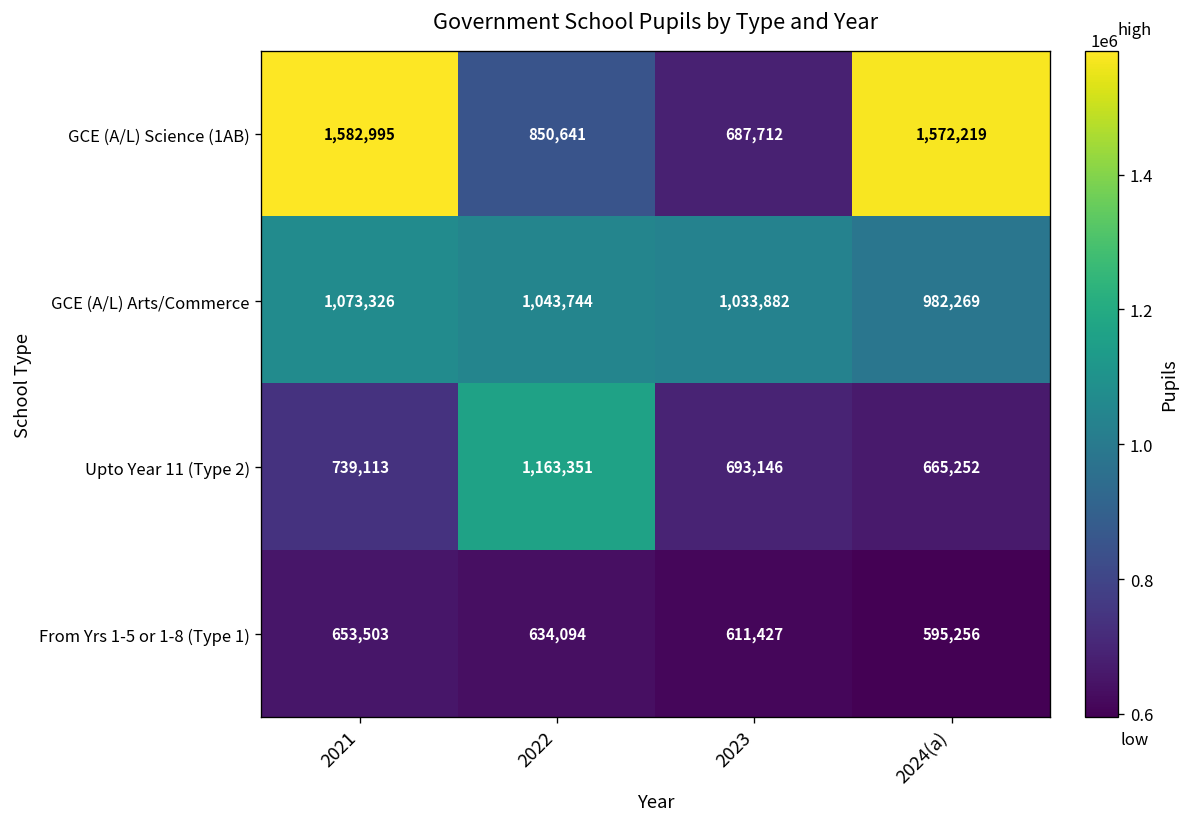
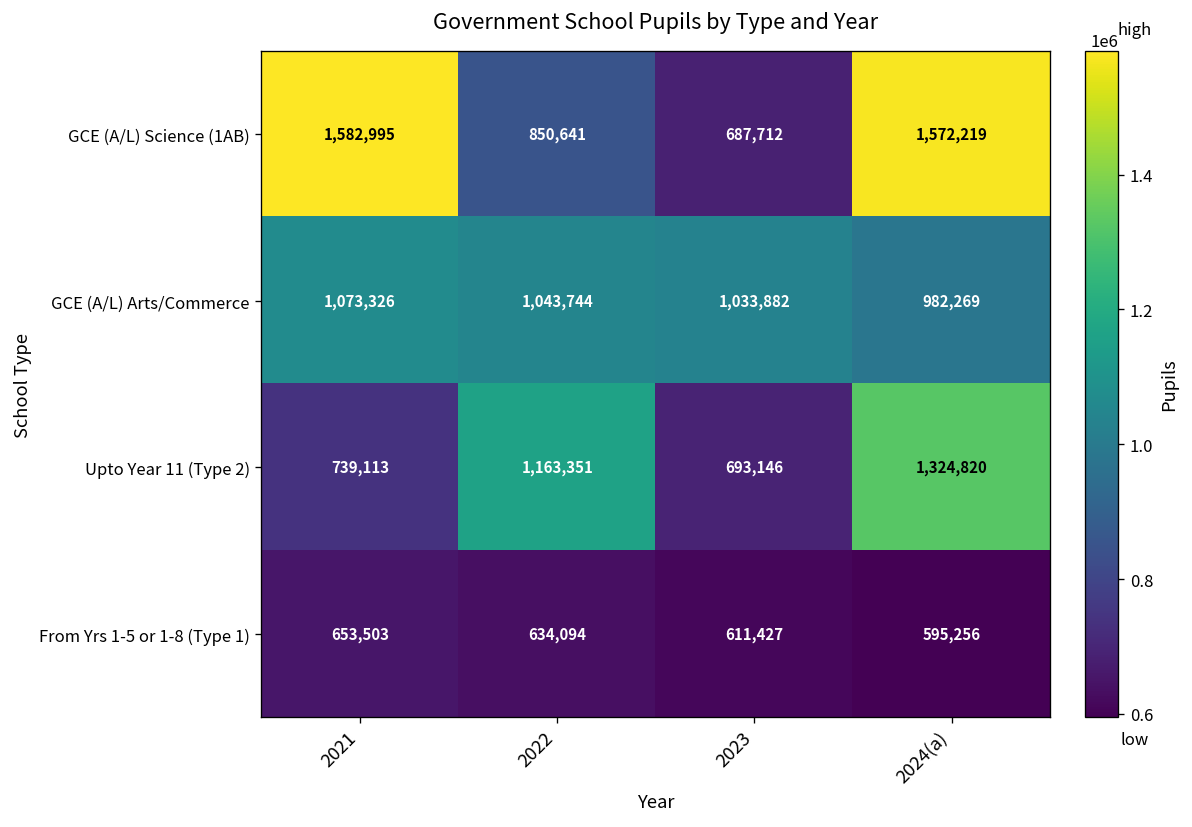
  {
    "GCE (A/L) Science (1AB)": {
      "2021": "1,582,995",
      "2022": "850,641",
      "2023": "687,712",
      "2024(a)": "1,572,219"
    },
    "GCE (A/L) Arts/Commerce": {
      "2021": "1,073,326",
      "2022": "1,043,744",
      "2023": "1,033,882",
      "2024(a)": "982,269"
    },
    "Upto Year 11 (Type 2)": {
      "2021": "739,113",
      "2022": "1,163,351",
      "2023": "693,146",
-     "2024(a)": "665,252"
+     "2024(a)": "1,324,820"
    },
    "From Yrs 1-5 or 1-8 (Type 1)": {
      "2021": "653,503",
      "2022": "634,094",
      "2023": "611,427",
      "2024(a)": "595,256"
    }
  }
